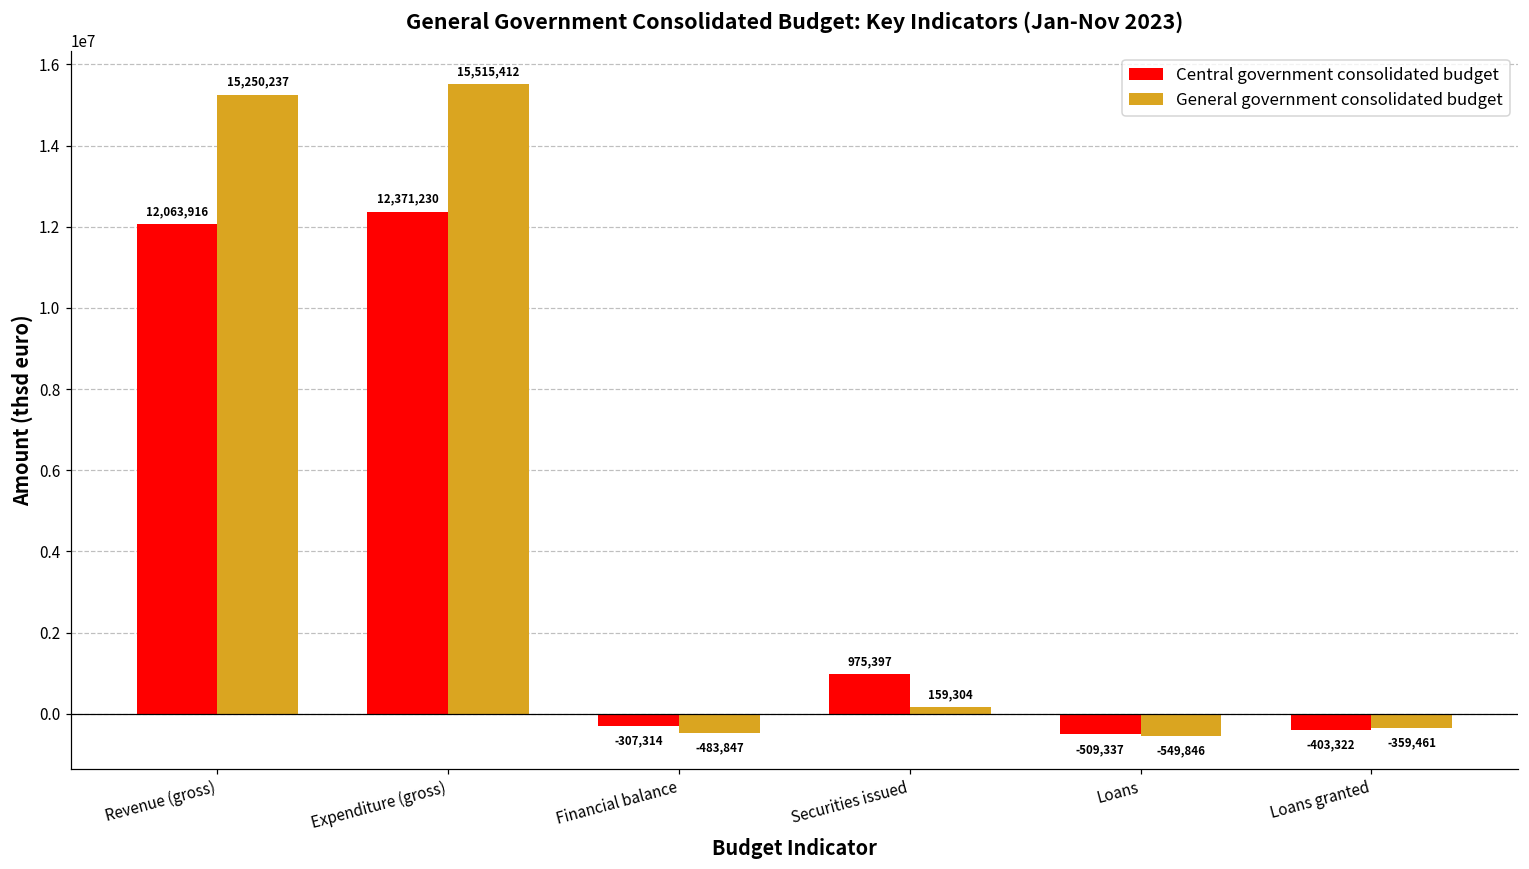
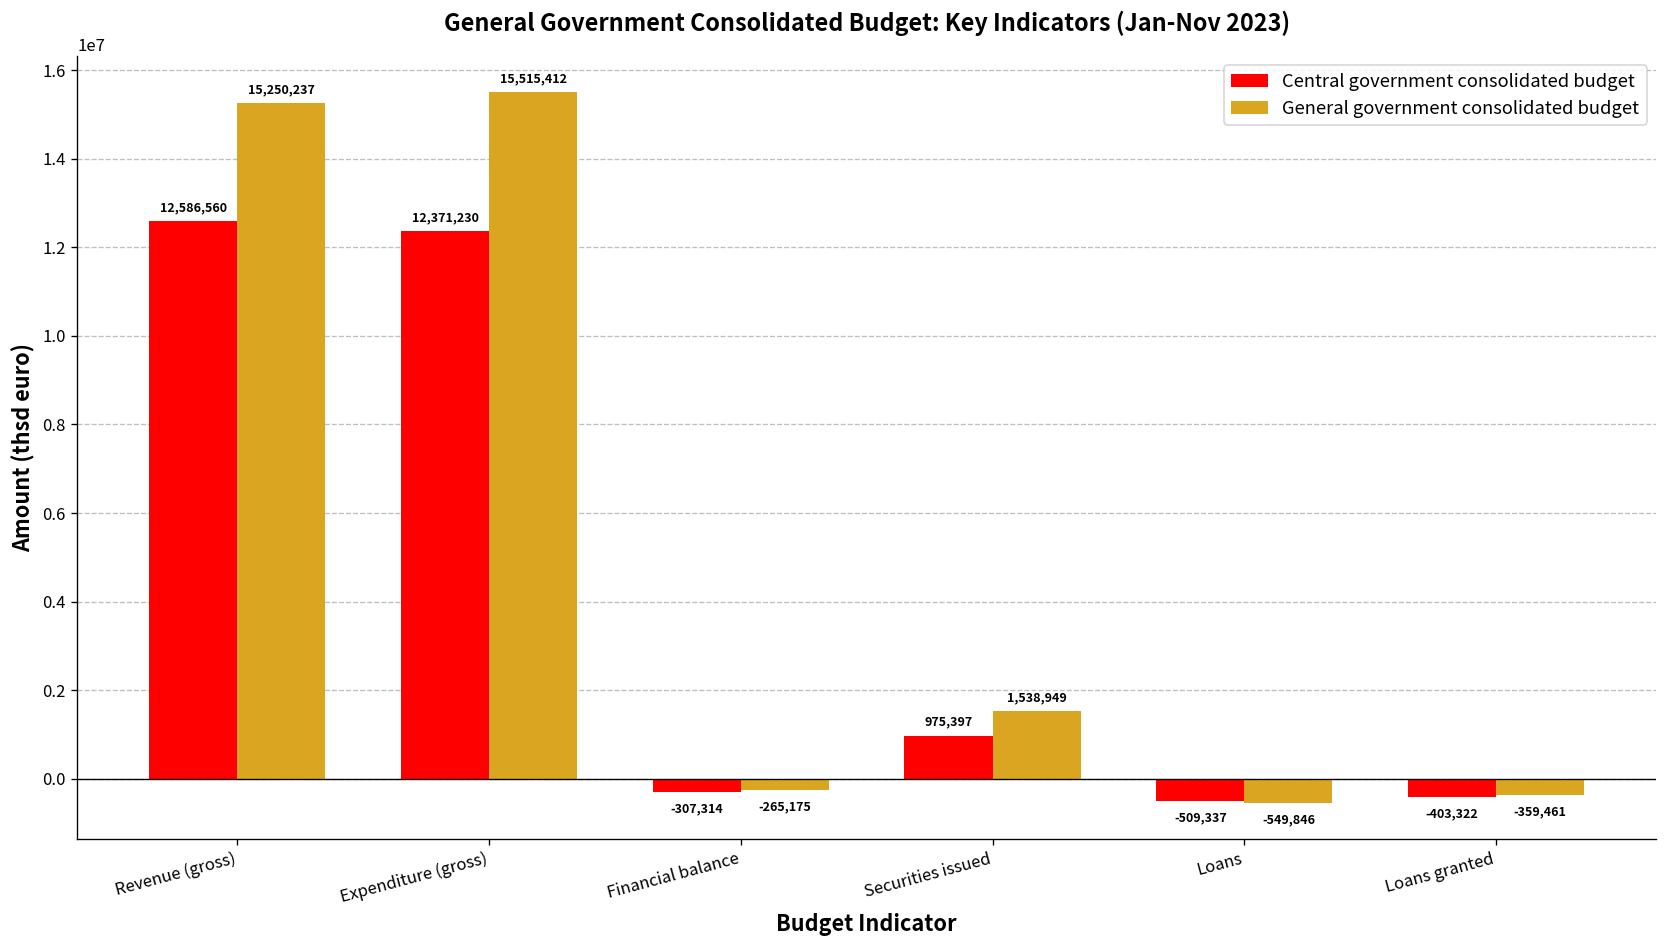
  {
    "Central government consolidated budget": {
-     "Revenue (gross)": "12,063,916",
+     "Revenue (gross)": "12,586,560",
      "Expenditure (gross)": "12,371,230",
      "Financial balance": "-307,314",
      "Securities issued": "975,397",
      "Loans": "-509,337",
      "Loans granted": "-403,322"
    },
    "General government consolidated budget": {
      "Revenue (gross)": "15,250,237",
      "Expenditure (gross)": "15,515,412",
-     "Financial balance": "-483,847",
-     "Securities issued": "159,304",
+     "Financial balance": "-265,175",
+     "Securities issued": "1,538,949",
      "Loans": "-549,846",
      "Loans granted": "-359,461"
    }
  }
